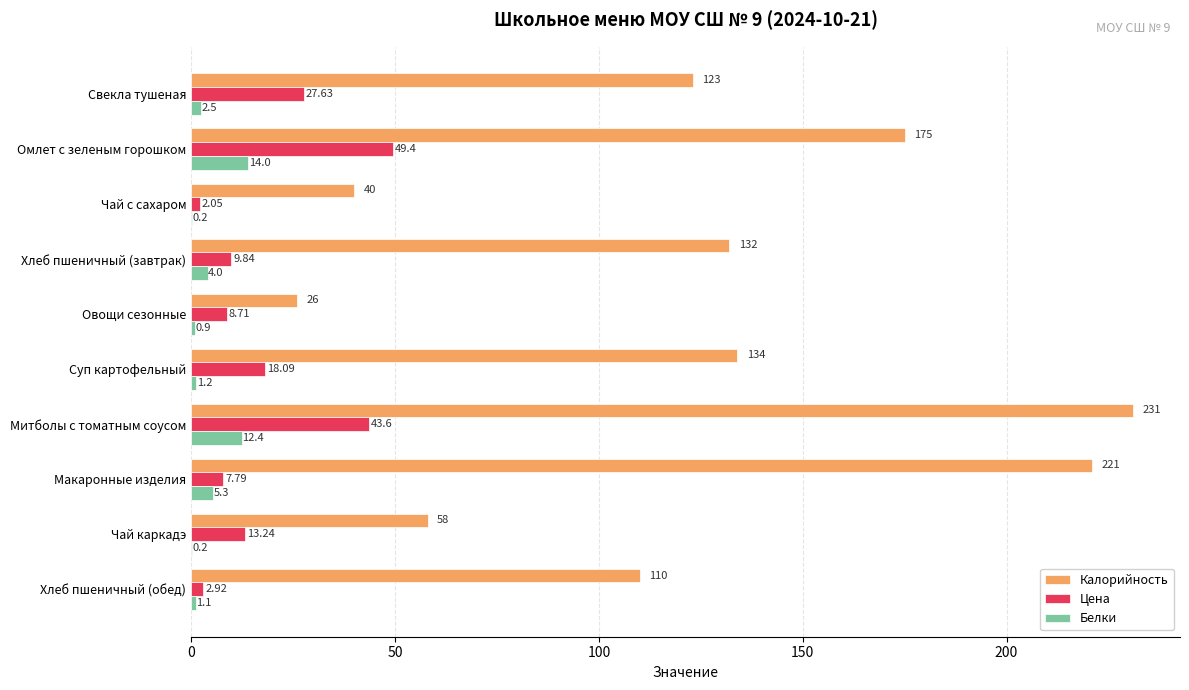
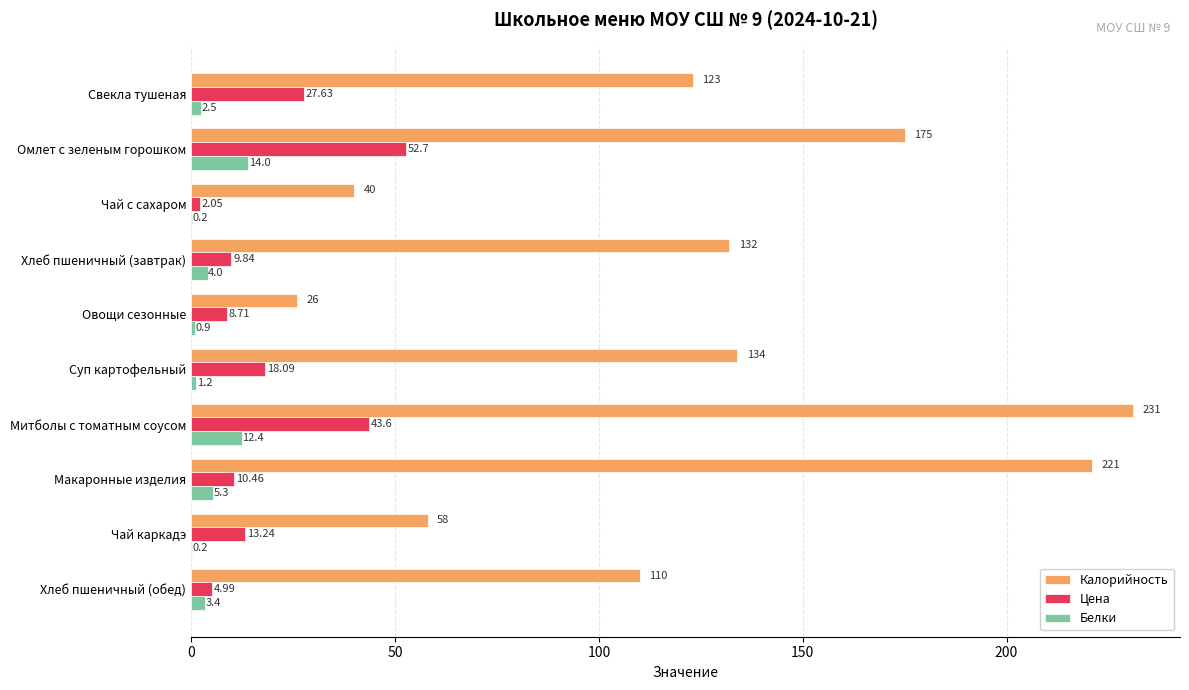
  {
    "Калорийность": {
      "Свекла тушеная": 123,
      "Омлет с зеленым горошком": 175,
      "Чай с сахаром": 40,
      "Хлеб пшеничный (завтрак)": 132,
      "Овощи сезонные": 26,
      "Суп картофельный": 134,
      "Митболы с томатным соусом": 231,
      "Макаронные изделия": 221,
      "Чай каркадэ": 58,
      "Хлеб пшеничный (обед)": 110
    },
    "Цена": {
      "Свекла тушеная": 27.63,
-     "Омлет с зеленым горошком": 49.4,
+     "Омлет с зеленым горошком": 52.7,
      "Чай с сахаром": 2.05,
      "Хлеб пшеничный (завтрак)": 9.84,
      "Овощи сезонные": 8.71,
      "Суп картофельный": 18.09,
      "Митболы с томатным соусом": 43.6,
-     "Макаронные изделия": 7.79,
+     "Макаронные изделия": 10.46,
      "Чай каркадэ": 13.24,
-     "Хлеб пшеничный (обед)": 2.92
+     "Хлеб пшеничный (обед)": 4.99
    },
    "Белки": {
      "Свекла тушеная": 2.5,
      "Омлет с зеленым горошком": 14.0,
      "Чай с сахаром": 0.2,
      "Хлеб пшеничный (завтрак)": 4.0,
      "Овощи сезонные": 0.9,
      "Суп картофельный": 1.2,
      "Митболы с томатным соусом": 12.4,
      "Макаронные изделия": 5.3,
      "Чай каркадэ": 0.2,
-     "Хлеб пшеничный (обед)": 1.1
+     "Хлеб пшеничный (обед)": 3.4
    }
  }
